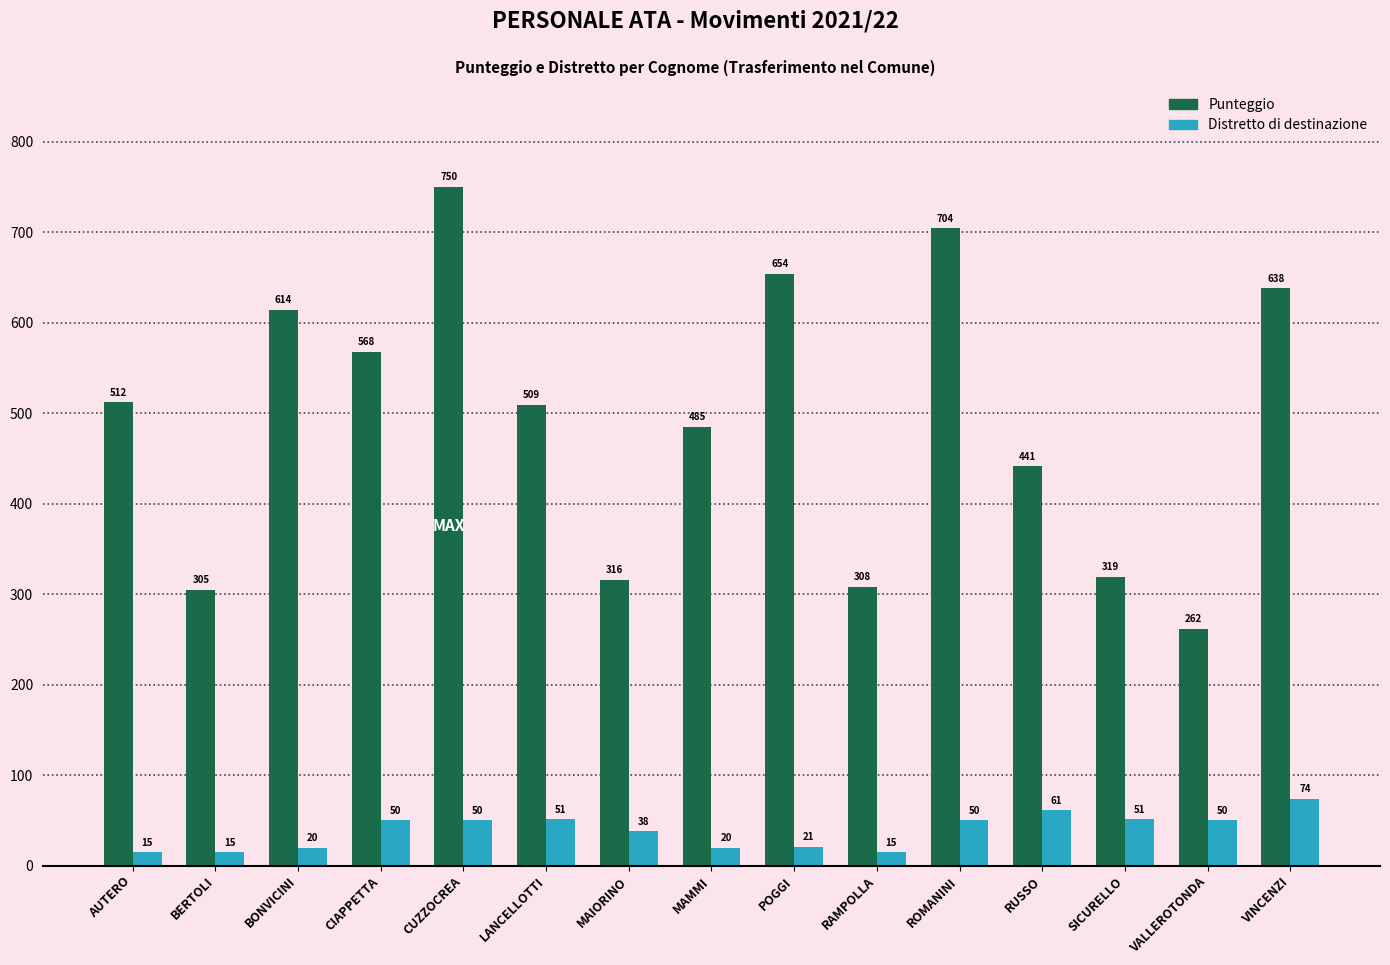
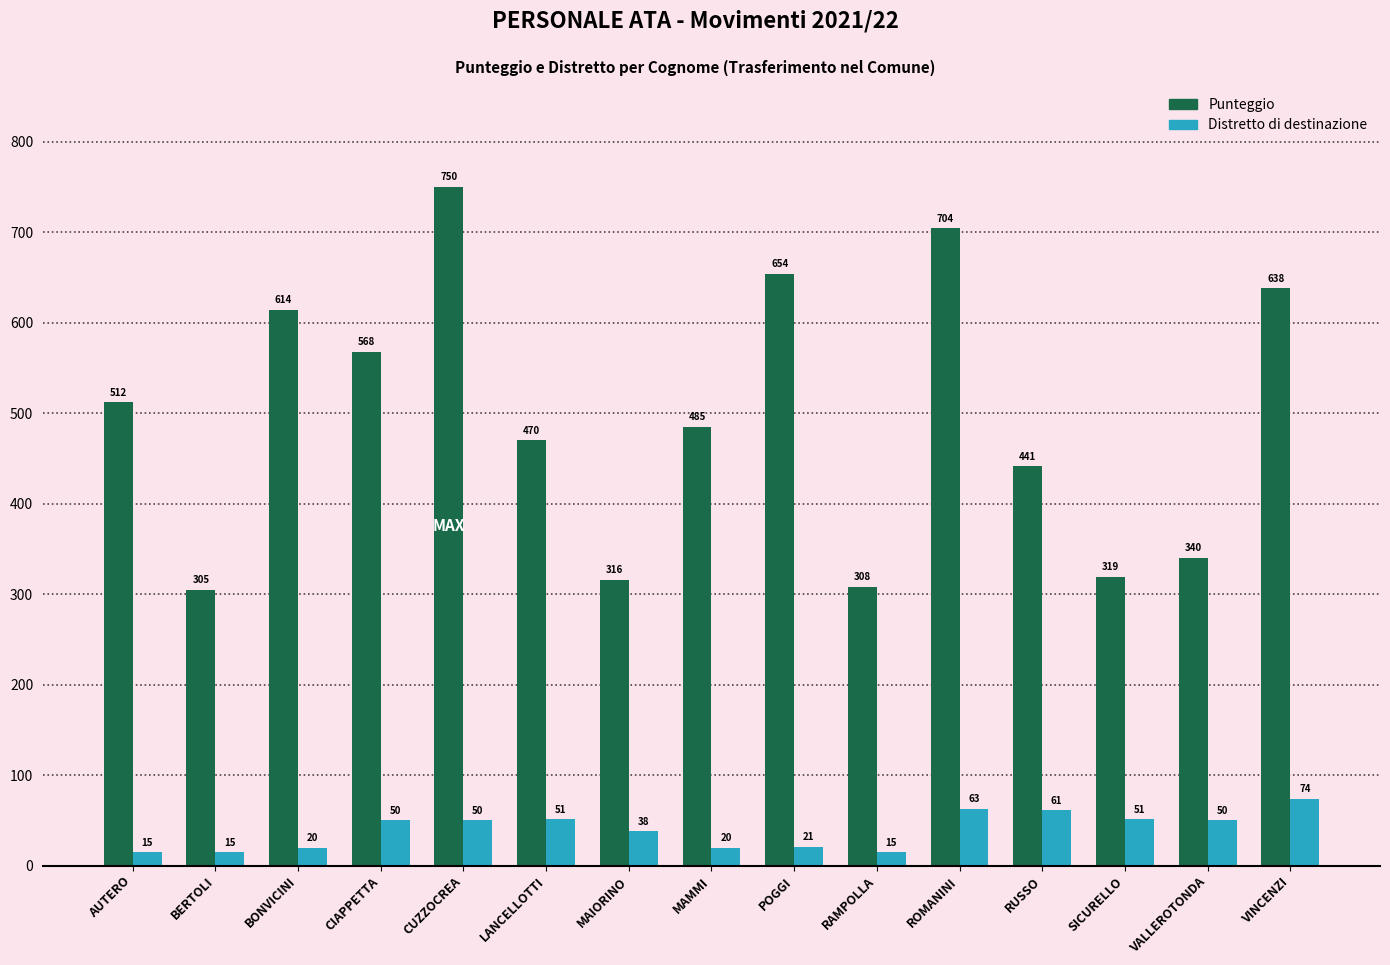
  {
    "Punteggio": {
      "AUTERO": 512,
      "BERTOLI": 305,
      "BONVICINI": 614,
      "CIAPPETTA": 568,
      "CUZZOCREA": 750,
-     "LANCELLOTTI": 509,
+     "LANCELLOTTI": 470,
      "MAIORINO": 316,
      "MAMMI": 485,
      "POGGI": 654,
      "RAMPOLLA": 308,
      "ROMANINI": 704,
      "RUSSO": 441,
      "SICURELLO": 319,
-     "VALLEROTONDA": 262,
+     "VALLEROTONDA": 340,
      "VINCENZI": 638
    },
    "Distretto di destinazione": {
      "AUTERO": 15,
      "BERTOLI": 15,
      "BONVICINI": 20,
      "CIAPPETTA": 50,
      "CUZZOCREA": 50,
      "LANCELLOTTI": 51,
      "MAIORINO": 38,
      "MAMMI": 20,
      "POGGI": 21,
      "RAMPOLLA": 15,
-     "ROMANINI": 50,
+     "ROMANINI": 63,
      "RUSSO": 61,
      "SICURELLO": 51,
      "VALLEROTONDA": 50,
      "VINCENZI": 74
    }
  }
